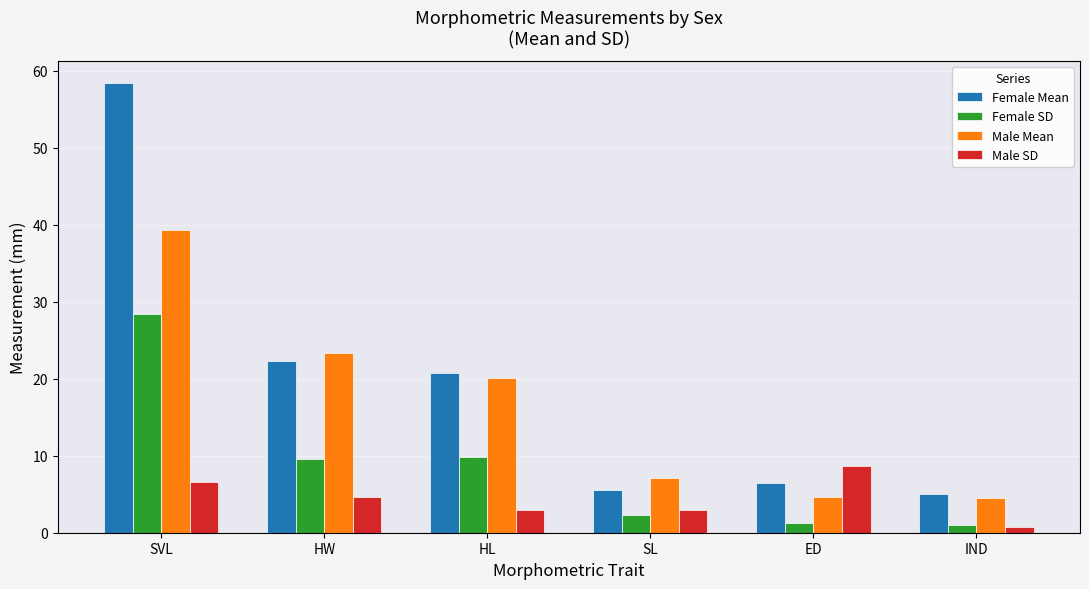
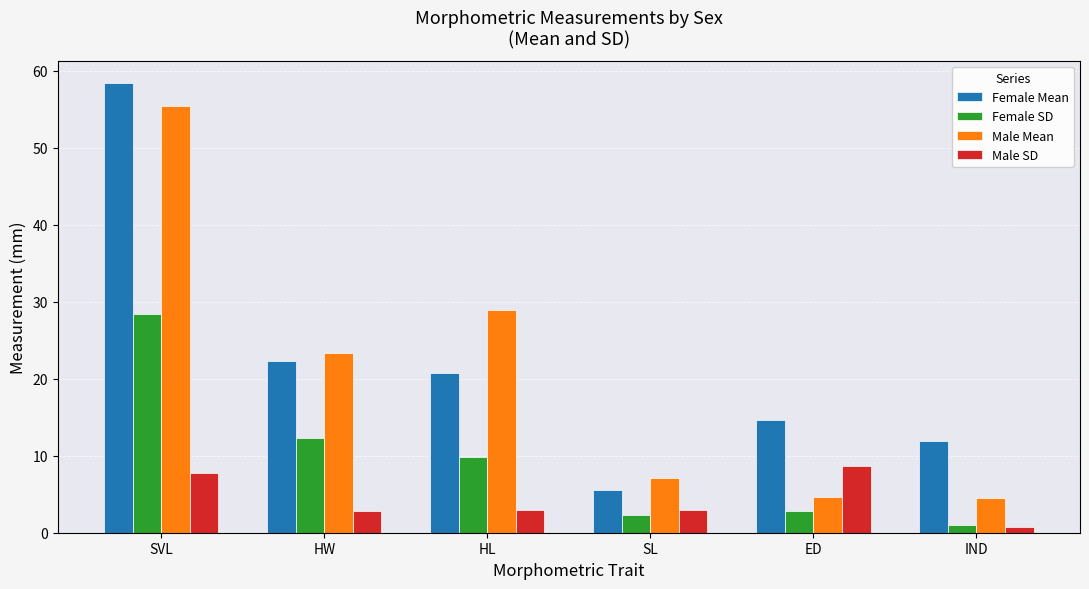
  {
    "Female Mean": {
      "SVL": 58,
      "HW": 22,
      "HL": 21,
      "SL": 6,
-     "ED": 7,
-     "IND": 5
+     "ED": 15,
+     "IND": 12
    },
    "Female SD": {
      "SVL": 28,
-     "HW": 10,
+     "HW": 12,
      "HL": 10,
      "SL": 2,
-     "ED": 1,
+     "ED": 3,
      "IND": 1
    },
    "Male Mean": {
-     "SVL": 39,
+     "SVL": 56,
      "HW": 23,
-     "HL": 20,
+     "HL": 29,
      "SL": 7,
      "ED": 5,
      "IND": 5
    },
    "Male SD": {
-     "SVL": 7,
-     "HW": 5,
+     "SVL": 8,
+     "HW": 3,
      "HL": 3,
      "SL": 3,
      "ED": 9,
      "IND": 1
    }
  }
